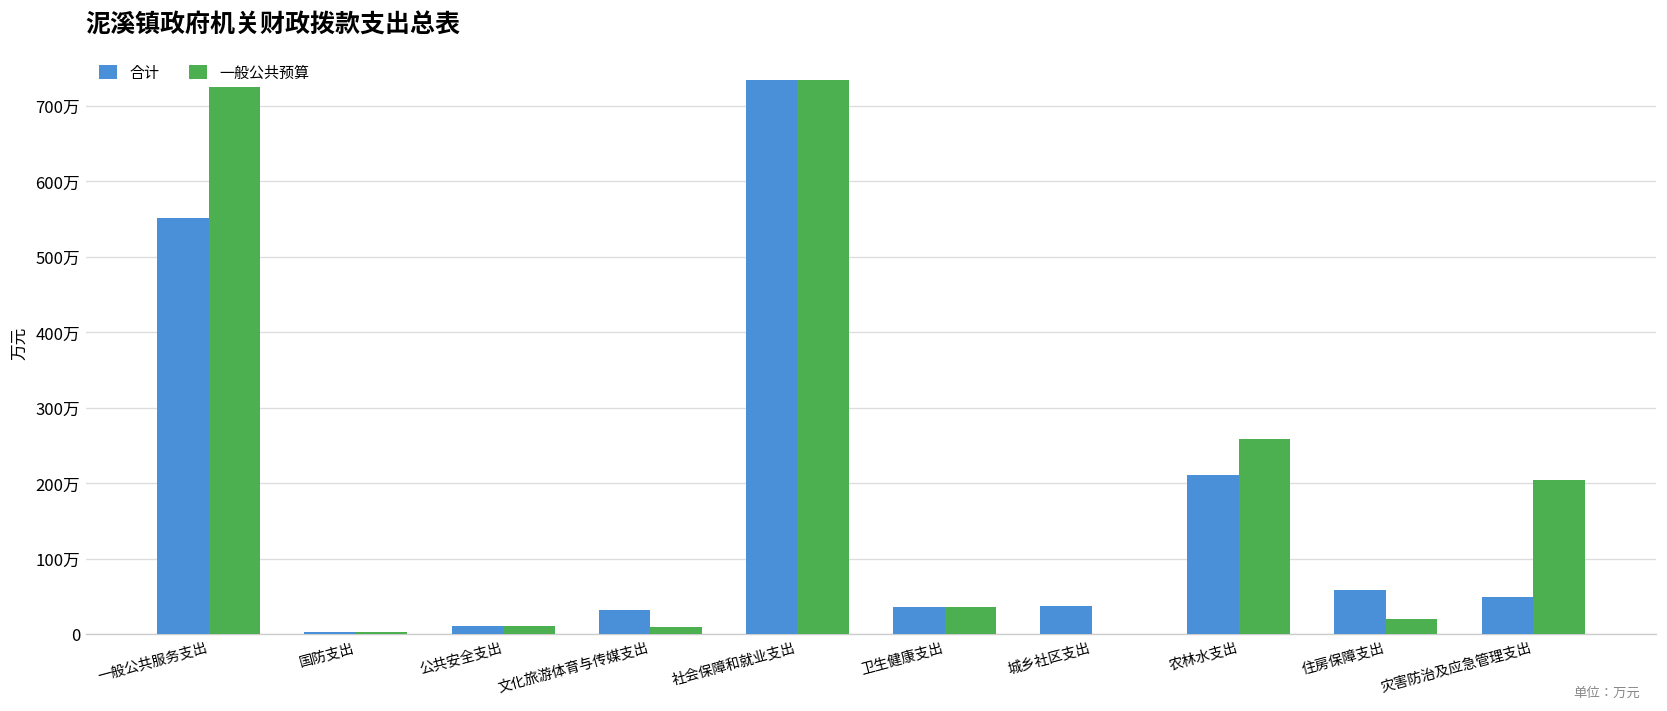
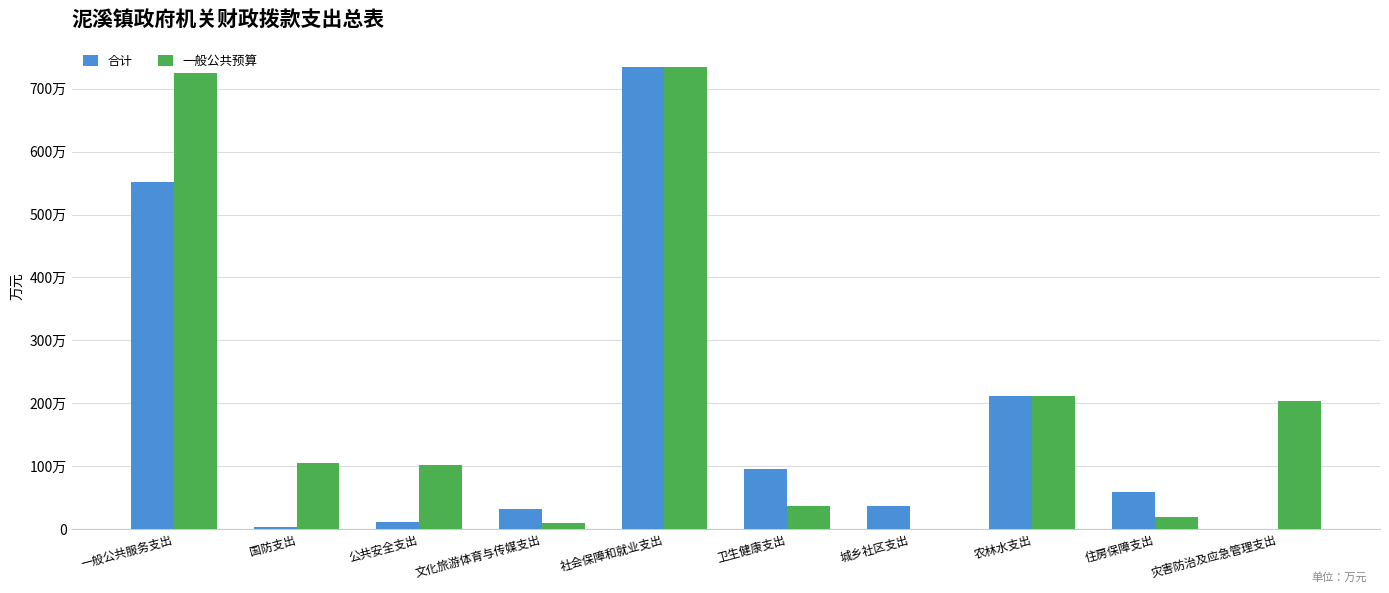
  {
    "合计": {
      "一般公共服务支出": "550万",
      "公共安全支出": "10万",
      "文化旅游体育与传媒支出": "30万",
      "社会保障和就业支出": "730万",
-     "卫生健康支出": "40万",
+     "卫生健康支出": "100万",
      "城乡社区支出": "40万",
      "农林水支出": "210万",
      "住房保障支出": "60万",
-     "灾害防治及应急管理支出": "50万"
+     "灾害防治及应急管理支出": "0万"
    },
    "一般公共预算": {
      "一般公共服务支出": "730万",
-     "国防支出": "0万",
-     "公共安全支出": "10万",
+     "国防支出": "100万",
+     "公共安全支出": "100万",
      "文化旅游体育与传媒支出": "10万",
      "社会保障和就业支出": "730万",
      "卫生健康支出": "40万",
      "城乡社区支出": "0万",
-     "农林水支出": "260万",
+     "农林水支出": "210万",
      "住房保障支出": "20万",
      "灾害防治及应急管理支出": "200万"
    }
  }
